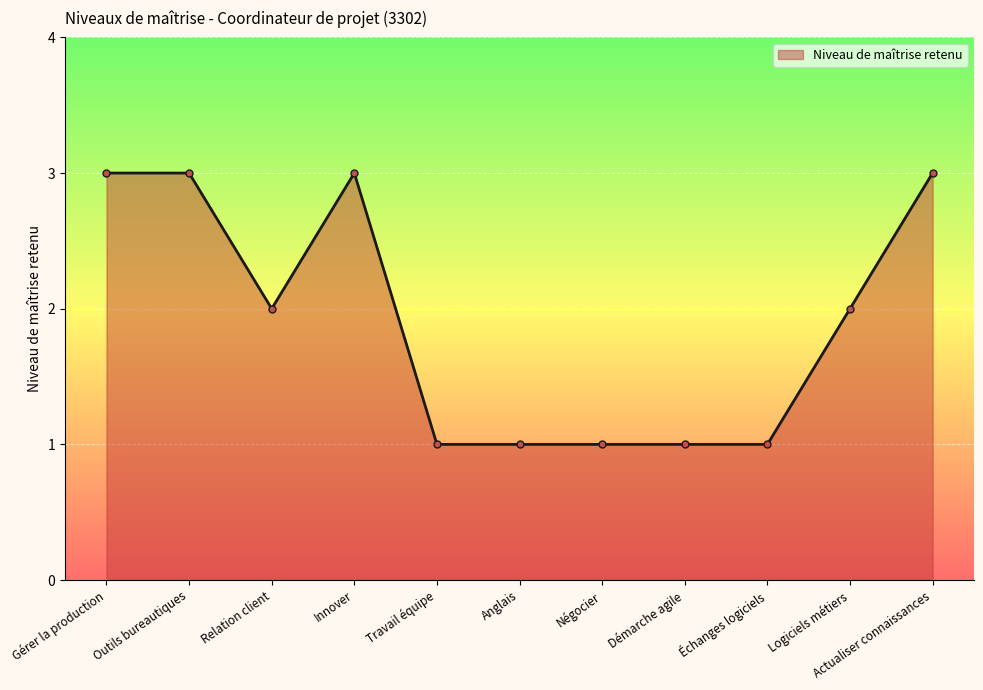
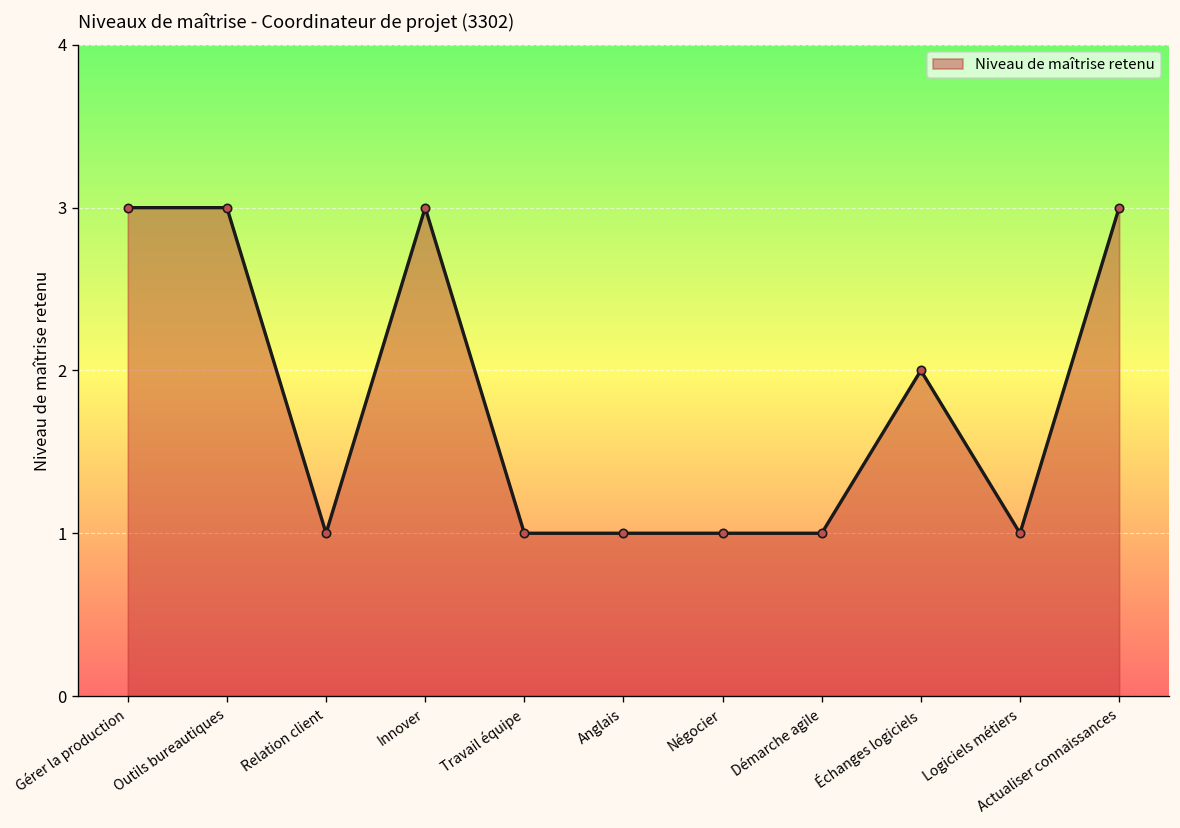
  {
    "Gérer la production": 3,
    "Outils bureautiques": 3,
-   "Relation client": 2,
+   "Relation client": 1,
    "Innover": 3,
    "Travail équipe": 1,
    "Anglais": 1,
    "Négocier": 1,
    "Démarche agile": 1,
-   "Échanges logiciels": 1,
-   "Logiciels métiers": 2,
+   "Échanges logiciels": 2,
+   "Logiciels métiers": 1,
    "Actualiser connaissances": 3
  }
